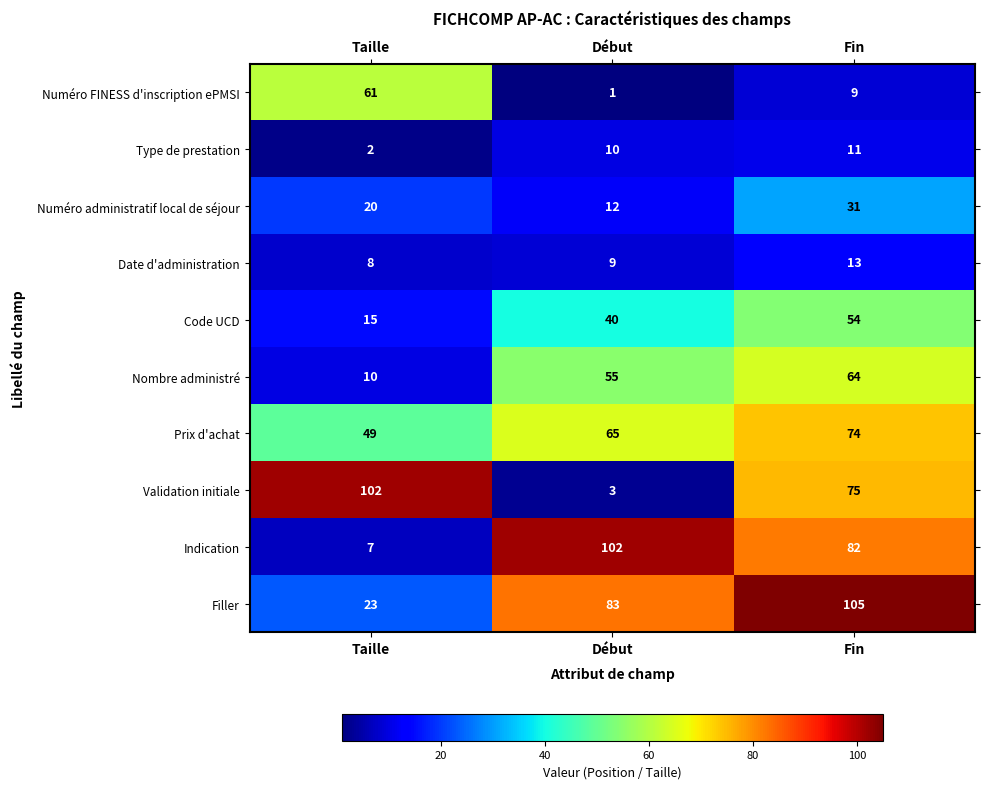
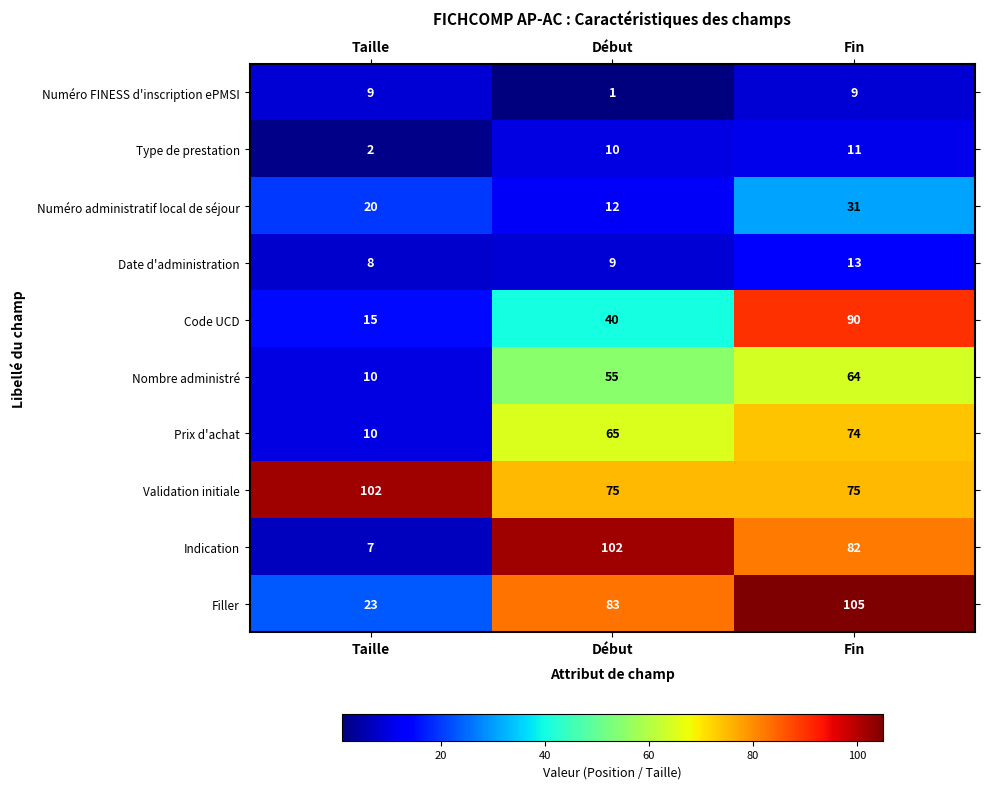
  {
    "Numéro FINESS d'inscription ePMSI": {
-     "Taille": 61,
+     "Taille": 9,
      "Début": 1,
      "Fin": 9
    },
    "Type de prestation": {
      "Taille": 2,
      "Début": 10,
      "Fin": 11
    },
    "Numéro administratif local de séjour": {
      "Taille": 20,
      "Début": 12,
      "Fin": 31
    },
    "Date d'administration": {
      "Taille": 8,
      "Début": 9,
      "Fin": 13
    },
    "Code UCD": {
      "Taille": 15,
      "Début": 40,
-     "Fin": 54
+     "Fin": 90
    },
    "Nombre administré": {
      "Taille": 10,
      "Début": 55,
      "Fin": 64
    },
    "Prix d'achat": {
-     "Taille": 49,
+     "Taille": 10,
      "Début": 65,
      "Fin": 74
    },
    "Validation initiale": {
      "Taille": 102,
-     "Début": 3,
+     "Début": 75,
      "Fin": 75
    },
    "Indication": {
      "Taille": 7,
      "Début": 102,
      "Fin": 82
    },
    "Filler": {
      "Taille": 23,
      "Début": 83,
      "Fin": 105
    }
  }
